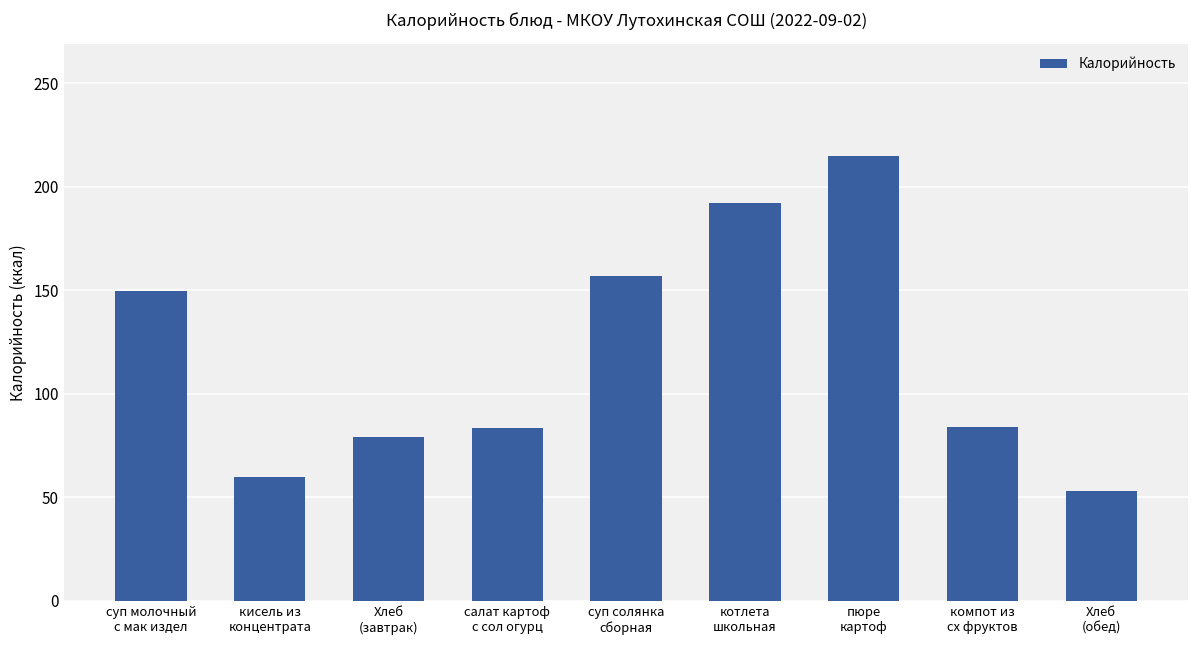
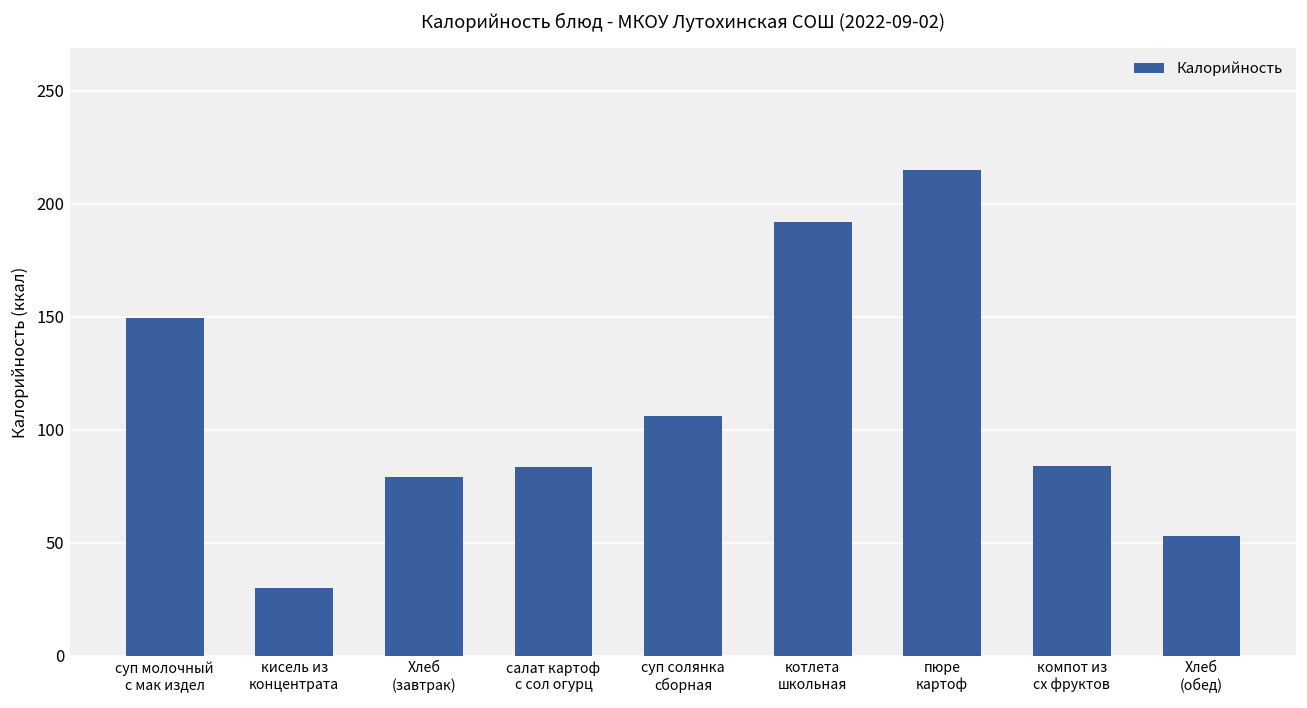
  {
    "суп молочный с мак издел": 150,
-   "кисель из концентрата": 60,
+   "кисель из концентрата": 30,
    "Хлеб (завтрак)": 79,
    "салат картоф с сол огурц": 84,
-   "суп солянка сборная": 157,
+   "суп солянка сборная": 106,
    "котлета школьная": 192,
    "пюре картоф": 215,
    "компот из сх фруктов": 84,
    "Хлеб (обед)": 53
  }
